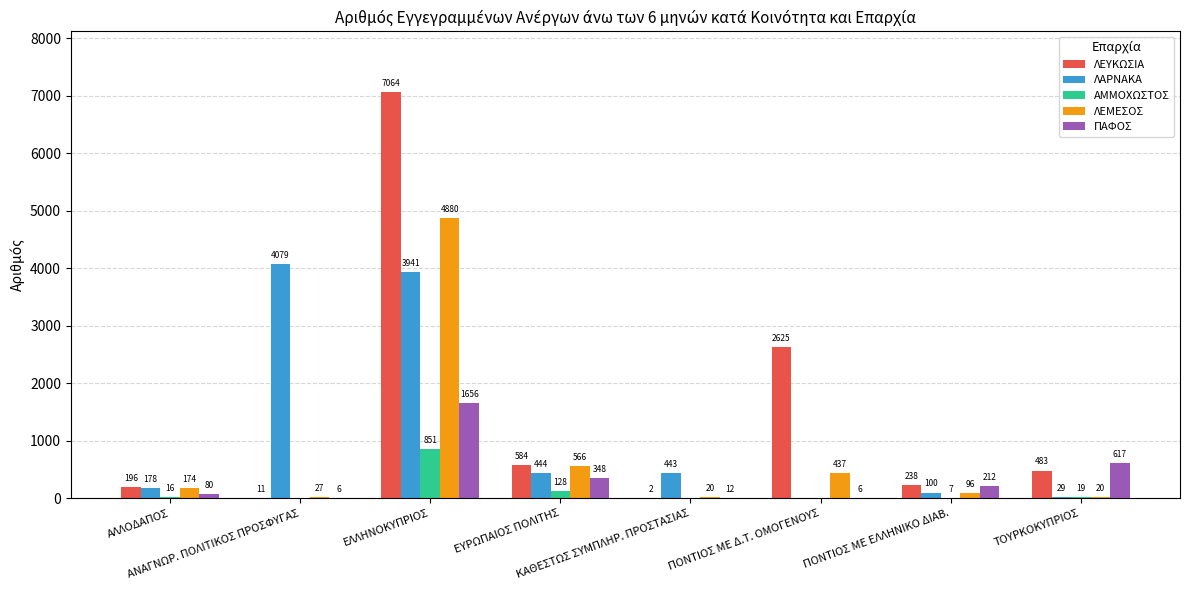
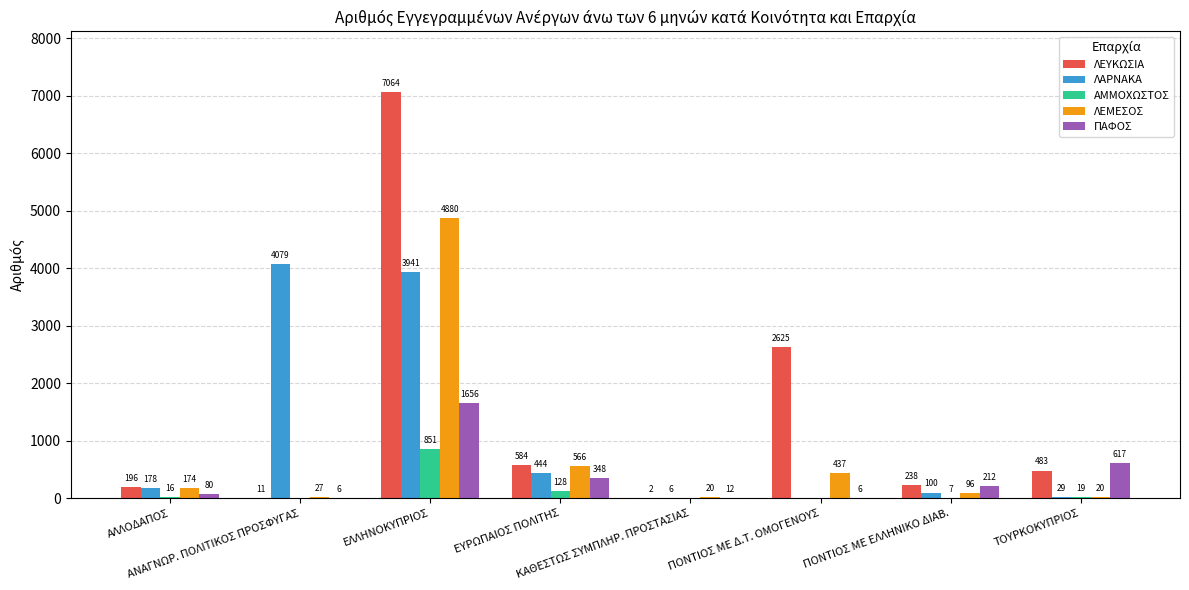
  {
    "ΛΕΥΚΩΣΙΑ": {
      "ΑΛΛΟΔΑΠΟΣ": 196,
      "ΑΝΑΓΝΩΡ. ΠΟΛΙΤΙΚΟΣ ΠΡΟΣΦΥΓΑΣ": 11,
      "ΕΛΛΗΝΟΚΥΠΡΙΟΣ": 7064,
      "ΕΥΡΩΠΑΙΟΣ ΠΟΛΙΤΗΣ": 584,
      "ΚΑΘΕΣΤΩΣ ΣΥΜΠΛΗΡ. ΠΡΟΣΤΑΣΙΑΣ": 2,
      "ΠΟΝΤΙΟΣ ΜΕ Δ.Τ. ΟΜΟΓΕΝΟΥΣ": 2625,
      "ΠΟΝΤΙΟΣ ΜΕ ΕΛΛΗΝΙΚΟ ΔΙΑΒ.": 238,
      "ΤΟΥΡΚΟΚΥΠΡΙΟΣ": 483
    },
    "ΛΑΡΝΑΚΑ": {
      "ΑΛΛΟΔΑΠΟΣ": 178,
      "ΑΝΑΓΝΩΡ. ΠΟΛΙΤΙΚΟΣ ΠΡΟΣΦΥΓΑΣ": 4079,
      "ΕΛΛΗΝΟΚΥΠΡΙΟΣ": 3941,
      "ΕΥΡΩΠΑΙΟΣ ΠΟΛΙΤΗΣ": 444,
-     "ΚΑΘΕΣΤΩΣ ΣΥΜΠΛΗΡ. ΠΡΟΣΤΑΣΙΑΣ": 443,
+     "ΚΑΘΕΣΤΩΣ ΣΥΜΠΛΗΡ. ΠΡΟΣΤΑΣΙΑΣ": 6,
      "ΠΟΝΤΙΟΣ ΜΕ ΕΛΛΗΝΙΚΟ ΔΙΑΒ.": 100,
      "ΤΟΥΡΚΟΚΥΠΡΙΟΣ": 29
    },
    "ΑΜΜΟΧΩΣΤΟΣ": {
      "ΑΛΛΟΔΑΠΟΣ": 16,
      "ΕΛΛΗΝΟΚΥΠΡΙΟΣ": 851,
      "ΕΥΡΩΠΑΙΟΣ ΠΟΛΙΤΗΣ": 128,
      "ΠΟΝΤΙΟΣ ΜΕ ΕΛΛΗΝΙΚΟ ΔΙΑΒ.": 7,
      "ΤΟΥΡΚΟΚΥΠΡΙΟΣ": 19
    },
    "ΛΕΜΕΣΟΣ": {
      "ΑΛΛΟΔΑΠΟΣ": 174,
      "ΑΝΑΓΝΩΡ. ΠΟΛΙΤΙΚΟΣ ΠΡΟΣΦΥΓΑΣ": 27,
      "ΕΛΛΗΝΟΚΥΠΡΙΟΣ": 4880,
      "ΕΥΡΩΠΑΙΟΣ ΠΟΛΙΤΗΣ": 566,
      "ΚΑΘΕΣΤΩΣ ΣΥΜΠΛΗΡ. ΠΡΟΣΤΑΣΙΑΣ": 20,
      "ΠΟΝΤΙΟΣ ΜΕ Δ.Τ. ΟΜΟΓΕΝΟΥΣ": 437,
      "ΠΟΝΤΙΟΣ ΜΕ ΕΛΛΗΝΙΚΟ ΔΙΑΒ.": 96,
      "ΤΟΥΡΚΟΚΥΠΡΙΟΣ": 20
    },
    "ΠΑΦΟΣ": {
      "ΑΛΛΟΔΑΠΟΣ": 80,
      "ΑΝΑΓΝΩΡ. ΠΟΛΙΤΙΚΟΣ ΠΡΟΣΦΥΓΑΣ": 6,
      "ΕΛΛΗΝΟΚΥΠΡΙΟΣ": 1656,
      "ΕΥΡΩΠΑΙΟΣ ΠΟΛΙΤΗΣ": 348,
      "ΚΑΘΕΣΤΩΣ ΣΥΜΠΛΗΡ. ΠΡΟΣΤΑΣΙΑΣ": 12,
      "ΠΟΝΤΙΟΣ ΜΕ Δ.Τ. ΟΜΟΓΕΝΟΥΣ": 6,
      "ΠΟΝΤΙΟΣ ΜΕ ΕΛΛΗΝΙΚΟ ΔΙΑΒ.": 212,
      "ΤΟΥΡΚΟΚΥΠΡΙΟΣ": 617
    }
  }
